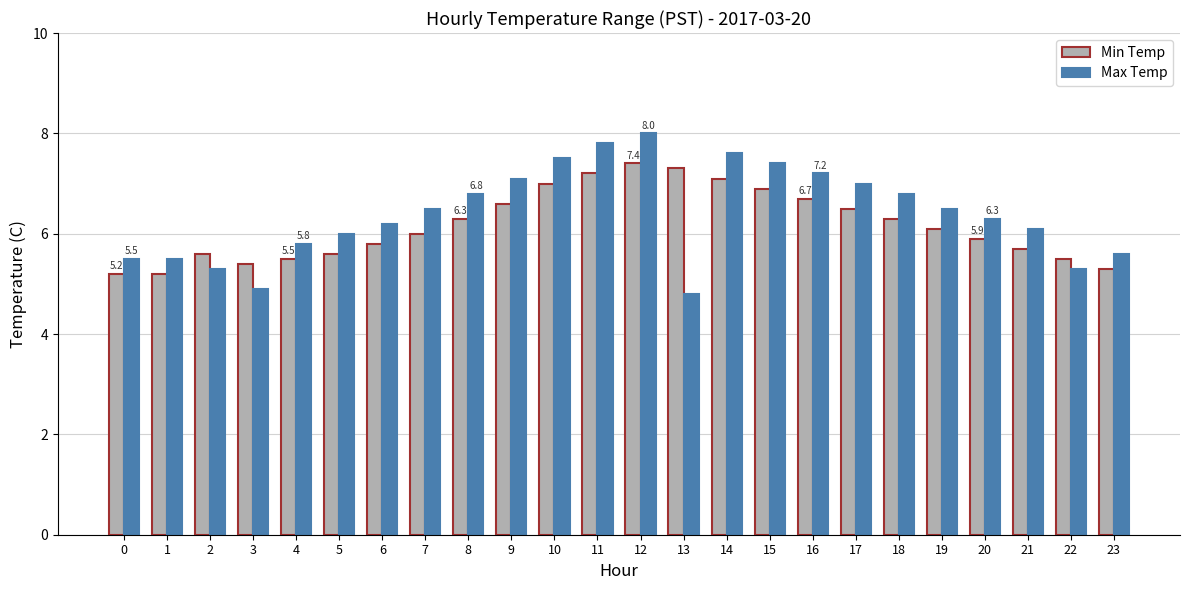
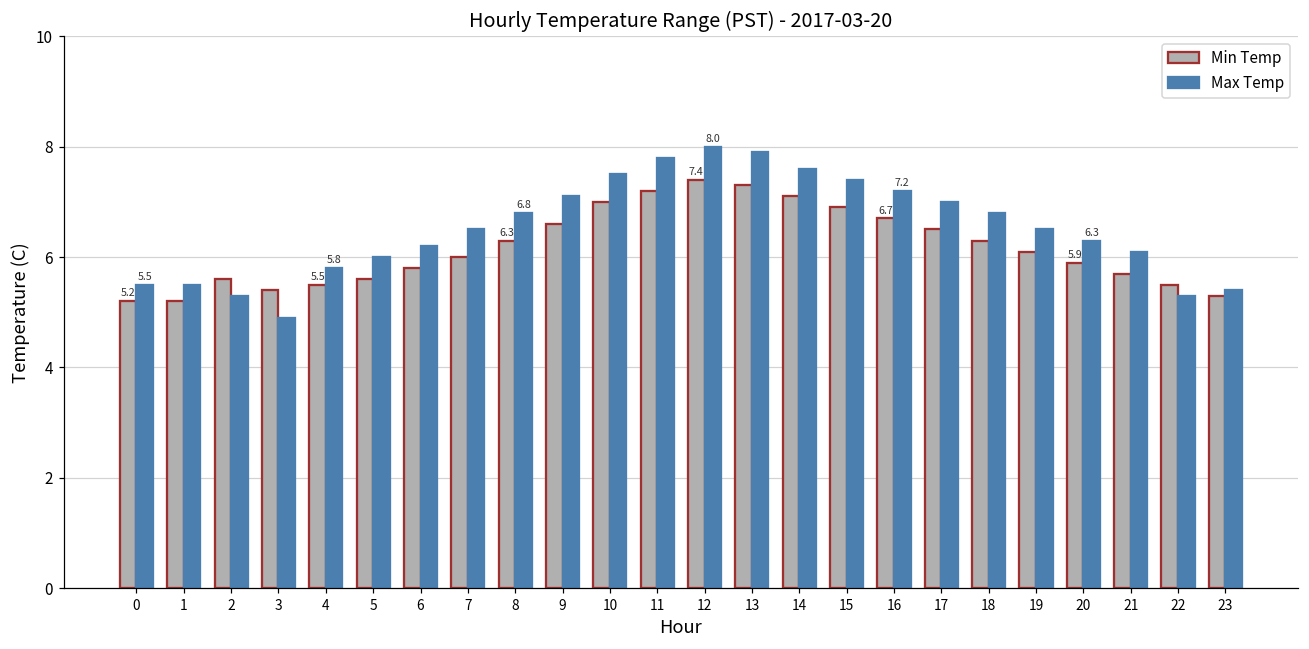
  {
    "Min Temp": {
      "0": 5.2,
      "4": 5.5,
      "8": 6.3,
      "12": 7.4,
      "16": 6.7,
      "20": 5.9
    },
    "Max Temp": {
      "1": 5.5,
      "2": 5.3,
      "3": 4.9,
      "5": 6.0,
      "6": 6.2,
      "7": 6.5,
      "9": 7.1,
      "10": 7.5,
      "11": 7.8,
-     "13": 4.8,
+     "13": 7.9,
      "14": 7.6,
      "15": 7.4,
      "17": 7.0,
      "18": 6.8,
      "19": 6.5,
      "21": 6.1,
      "22": 5.3,
-     "23": 5.6
+     "23": 5.4
    }
  }
